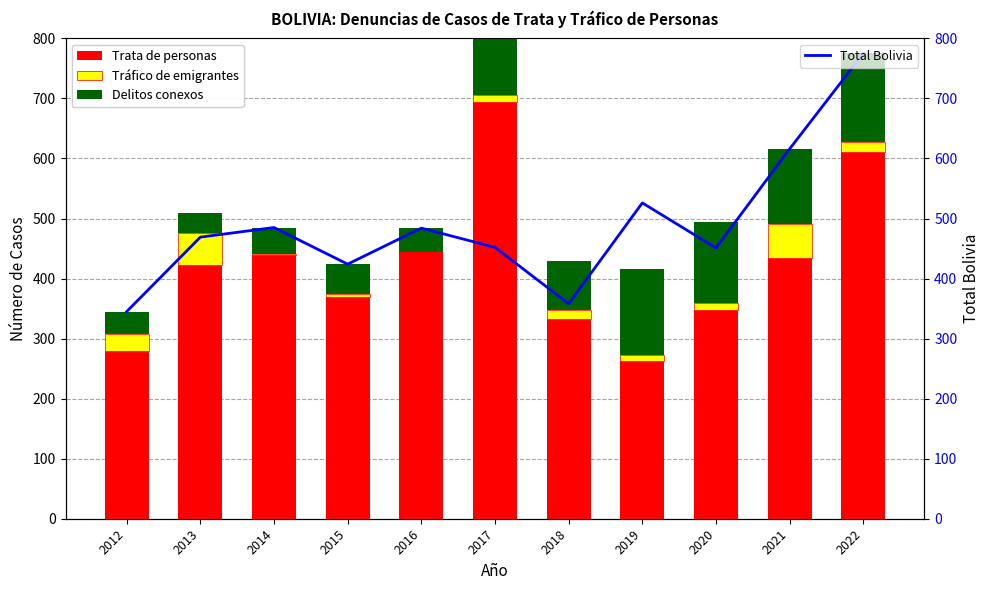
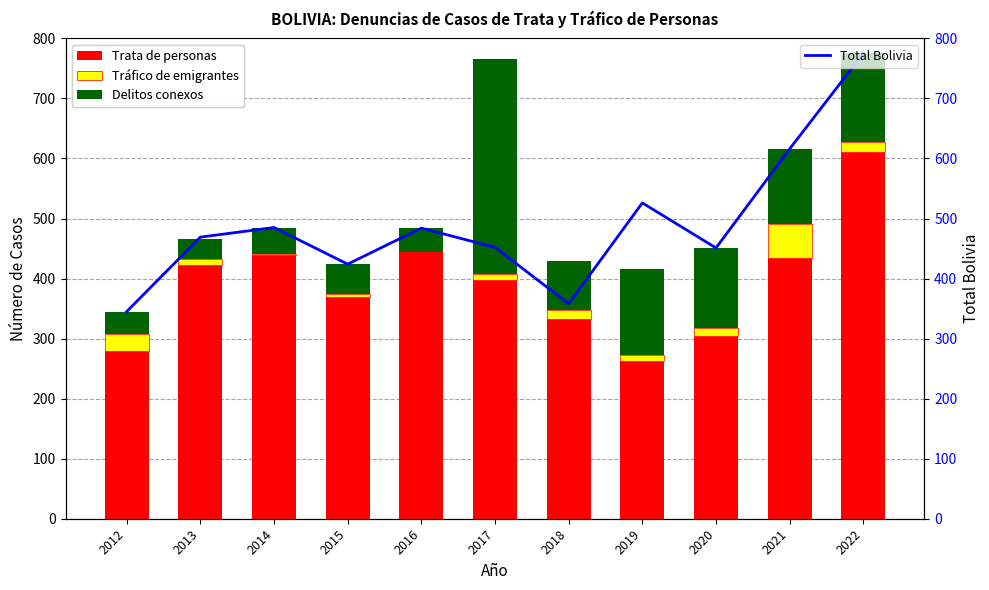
  {
    "Trata de personas": {
      "2012": 280,
      "2013": 420,
      "2014": 440,
      "2015": 370,
      "2016": 440,
-     "2017": 690,
+     "2017": 400,
      "2018": 330,
      "2019": 260,
-     "2020": 350,
+     "2020": 310,
      "2021": 440,
      "2022": 610
    },
    "Tráfico de emigrantes": {
      "2012": 30,
-     "2013": 50,
+     "2013": 10,
      "2015": 10,
      "2016": 0,
      "2017": 10,
      "2018": 20,
      "2019": 10,
      "2020": 10,
      "2021": 60,
      "2022": 20
    },
    "Delitos conexos": {
      "2012": 40,
      "2013": 30,
      "2014": 40,
      "2015": 50,
      "2016": 40,
      "2018": 80,
      "2019": 140,
      "2020": 130,
      "2021": 130
    },
    "Total Bolivia": {
      "2012": 350,
      "2013": 470,
      "2014": 490,
      "2015": 420,
      "2016": 480,
      "2017": 450,
      "2018": 360,
      "2019": 530,
      "2020": 450,
      "2021": 620
    }
  }
